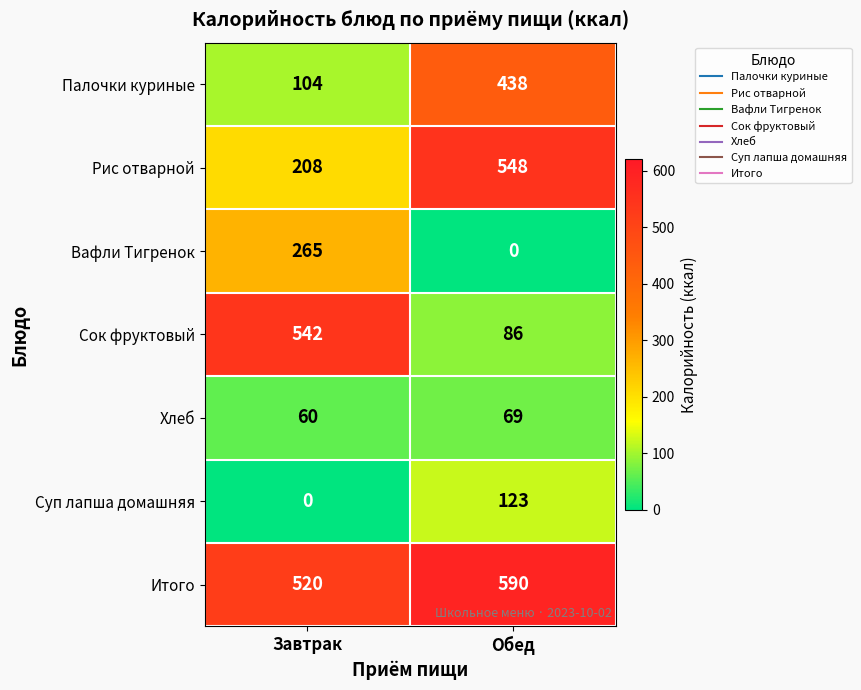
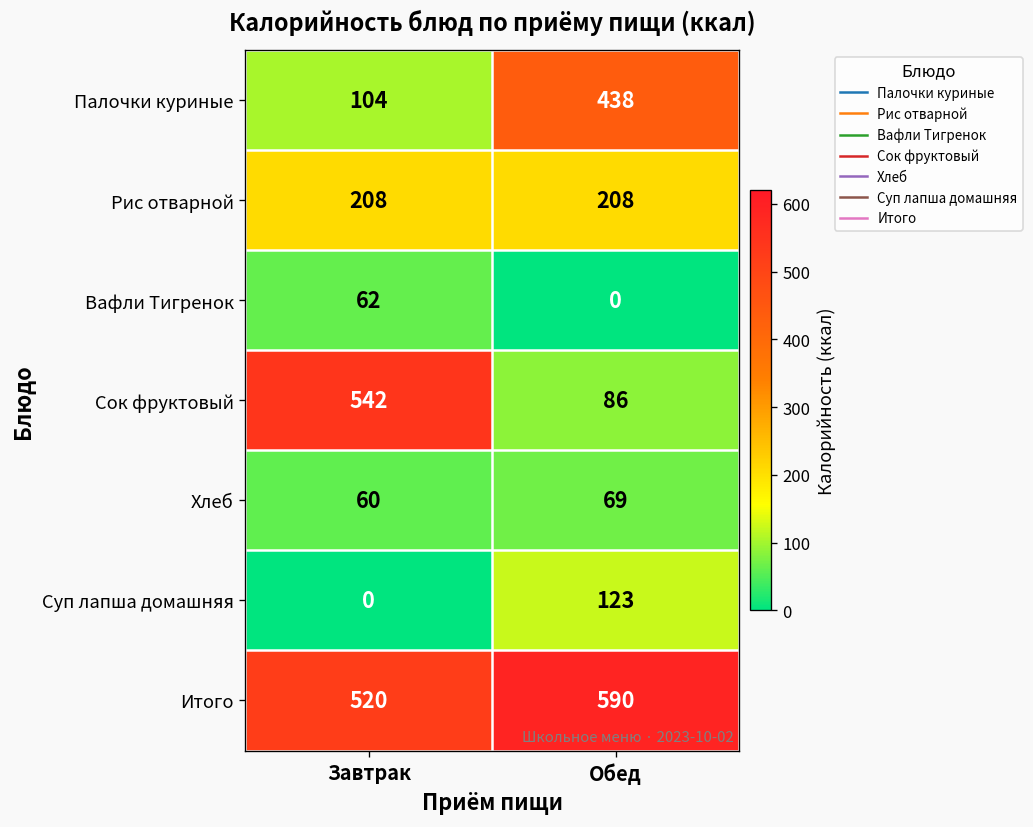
  {
    "Палочки куриные": {
      "Завтрак": 104,
      "Обед": 438
    },
    "Рис отварной": {
      "Завтрак": 208,
-     "Обед": 548
+     "Обед": 208
    },
    "Вафли Тигренок": {
-     "Завтрак": 265,
+     "Завтрак": 62,
      "Обед": 0
    },
    "Сок фруктовый": {
      "Завтрак": 542,
      "Обед": 86
    },
    "Хлеб": {
      "Завтрак": 60,
      "Обед": 69
    },
    "Суп лапша домашняя": {
      "Завтрак": 0,
      "Обед": 123
    },
    "Итого": {
      "Завтрак": 520
    }
  }
